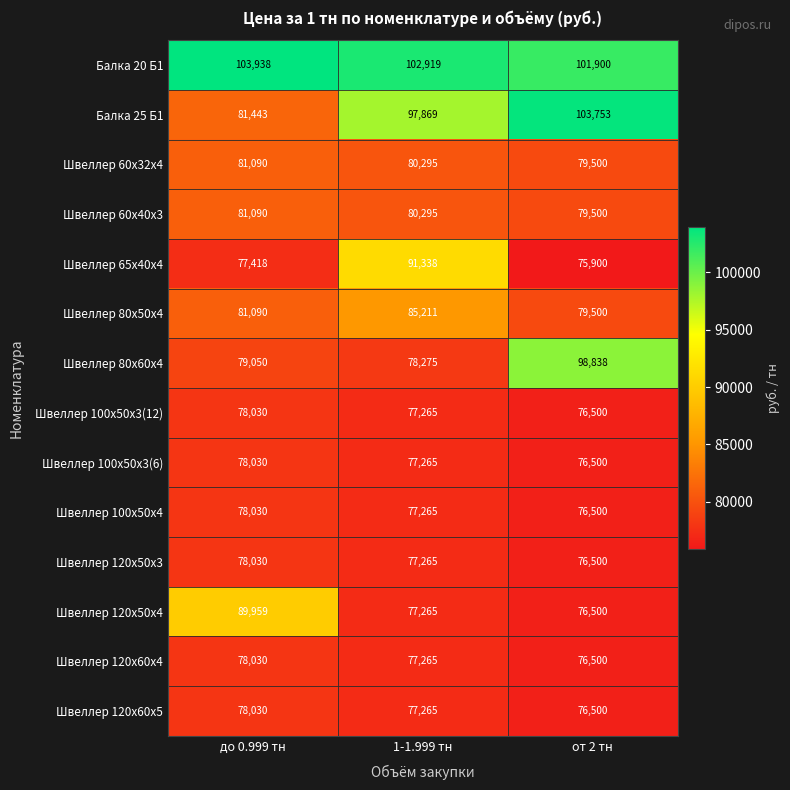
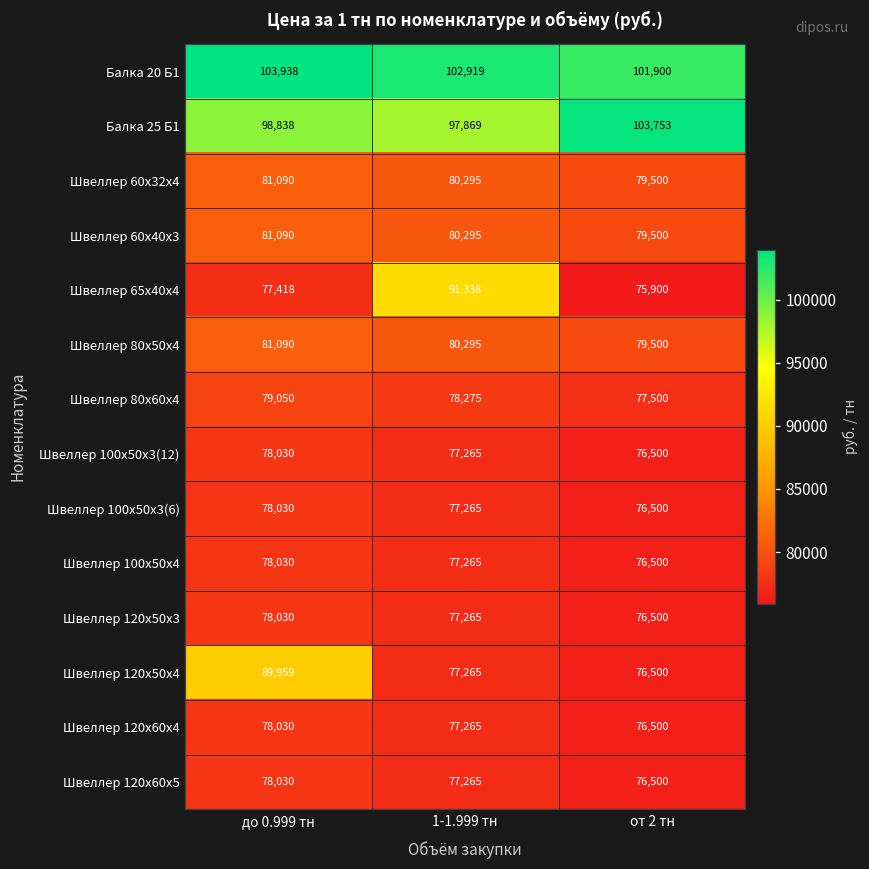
  {
    "Балка 20 Б1": {
      "до 0.999 тн": "103,938",
      "1-1.999 тн": "102,919",
      "от 2 тн": "101,900"
    },
    "Балка 25 Б1": {
-     "до 0.999 тн": "81,443",
+     "до 0.999 тн": "98,838",
      "1-1.999 тн": "97,869",
      "от 2 тн": "103,753"
    },
    "Швеллер 60х32х4": {
      "до 0.999 тн": "81,090",
      "1-1.999 тн": "80,295",
      "от 2 тн": "79,500"
    },
    "Швеллер 60х40х3": {
      "до 0.999 тн": "81,090",
      "1-1.999 тн": "80,295",
      "от 2 тн": "79,500"
    },
    "Швеллер 65х40х4": {
      "до 0.999 тн": "77,418",
      "1-1.999 тн": "91,338",
      "от 2 тн": "75,900"
    },
    "Швеллер 80х50х4": {
      "до 0.999 тн": "81,090",
-     "1-1.999 тн": "85,211",
+     "1-1.999 тн": "80,295",
      "от 2 тн": "79,500"
    },
    "Швеллер 80х60х4": {
      "до 0.999 тн": "79,050",
      "1-1.999 тн": "78,275",
-     "от 2 тн": "98,838"
+     "от 2 тн": "77,500"
    },
    "Швеллер 100х50х3(12)": {
      "до 0.999 тн": "78,030",
      "1-1.999 тн": "77,265",
      "от 2 тн": "76,500"
    },
    "Швеллер 100х50х3(6)": {
      "до 0.999 тн": "78,030",
      "1-1.999 тн": "77,265",
      "от 2 тн": "76,500"
    },
    "Швеллер 100х50х4": {
      "до 0.999 тн": "78,030",
      "1-1.999 тн": "77,265",
      "от 2 тн": "76,500"
    },
    "Швеллер 120х50х3": {
      "до 0.999 тн": "78,030",
      "1-1.999 тн": "77,265",
      "от 2 тн": "76,500"
    },
    "Швеллер 120х50х4": {
      "до 0.999 тн": "89,959",
      "1-1.999 тн": "77,265",
      "от 2 тн": "76,500"
    },
    "Швеллер 120х60х4": {
      "до 0.999 тн": "78,030",
      "1-1.999 тн": "77,265",
      "от 2 тн": "76,500"
    },
    "Швеллер 120х60х5": {
      "до 0.999 тн": "78,030",
      "1-1.999 тн": "77,265",
      "от 2 тн": "76,500"
    }
  }
